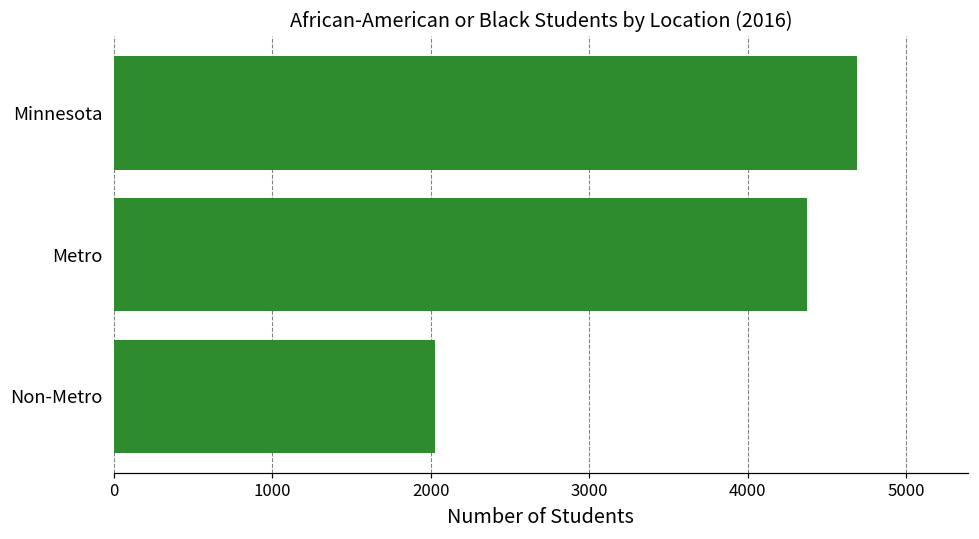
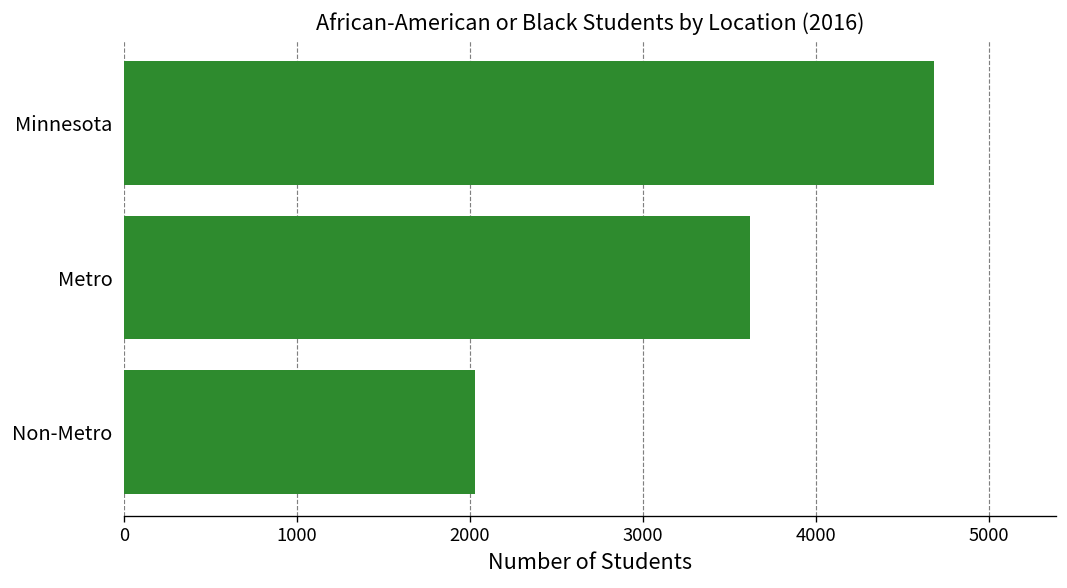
  {
    "Minnesota": 4690,
-   "Metro": 4370,
+   "Metro": 3620,
    "Non-Metro": 2030
  }
